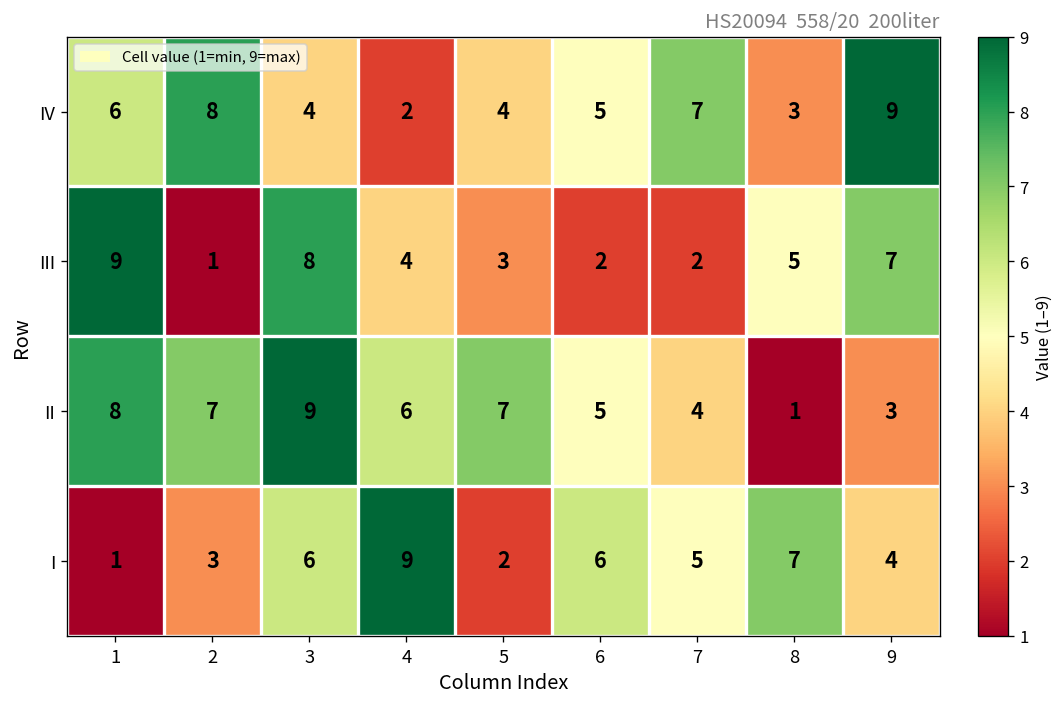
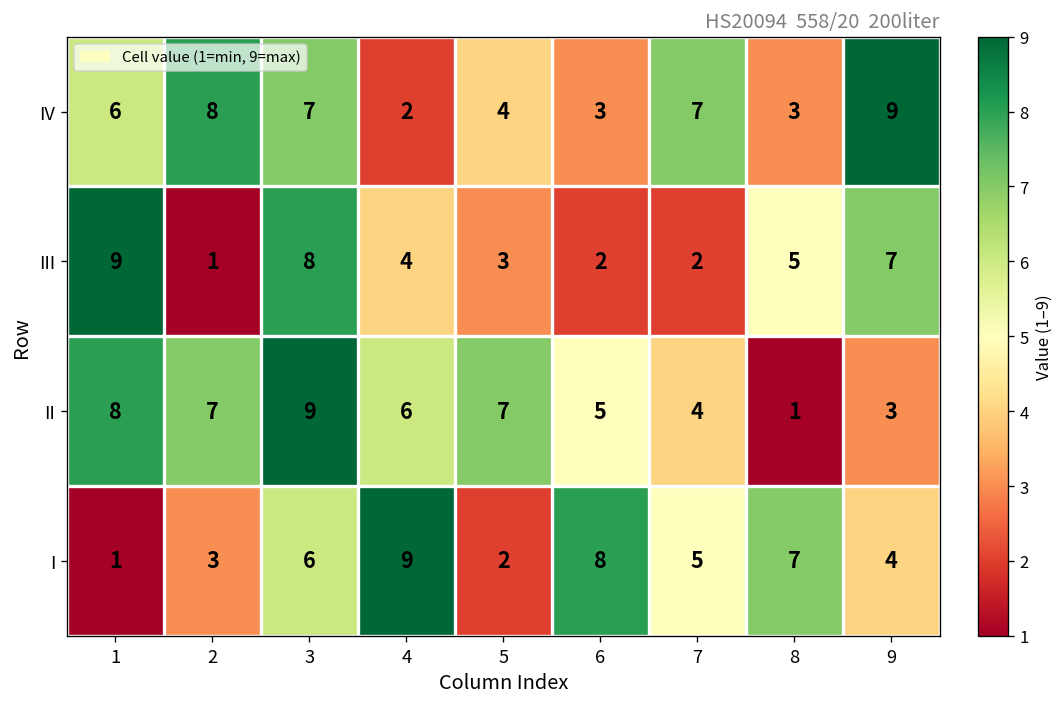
  {
    "IV": {
      "1": 6,
      "2": 8,
-     "3": 4,
+     "3": 7,
      "4": 2,
      "5": 4,
-     "6": 5,
+     "6": 3,
      "7": 7,
      "8": 3,
      "9": 9
    },
    "III": {
      "1": 9,
      "2": 1,
      "3": 8,
      "4": 4,
      "5": 3,
      "6": 2,
      "7": 2,
      "8": 5,
      "9": 7
    },
    "II": {
      "1": 8,
      "2": 7,
      "3": 9,
      "4": 6,
      "5": 7,
      "6": 5,
      "7": 4,
      "8": 1,
      "9": 3
    },
    "I": {
      "1": 1,
      "2": 3,
      "3": 6,
      "4": 9,
      "5": 2,
-     "6": 6,
+     "6": 8,
      "7": 5,
      "8": 7,
      "9": 4
    }
  }
